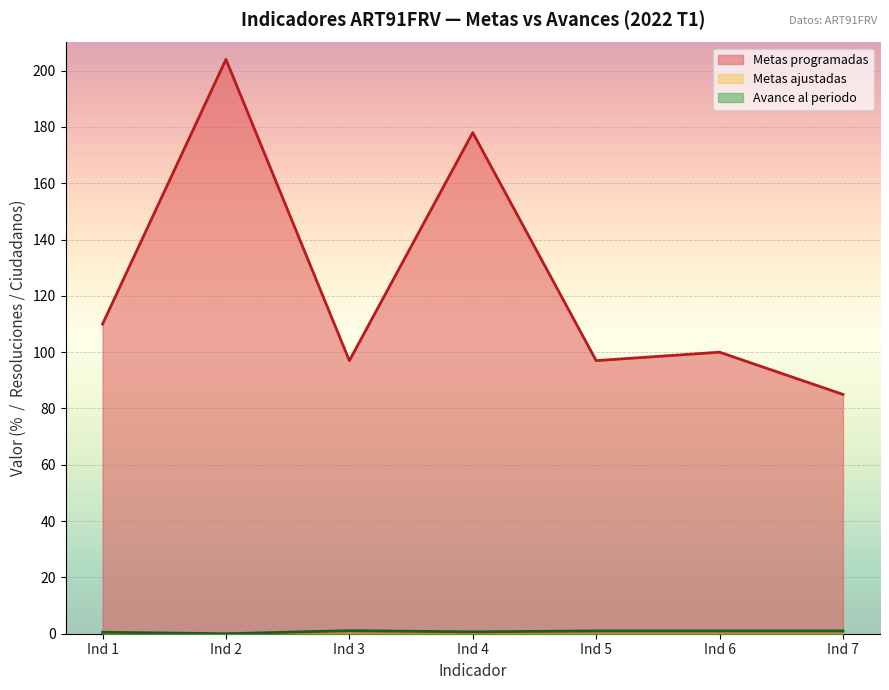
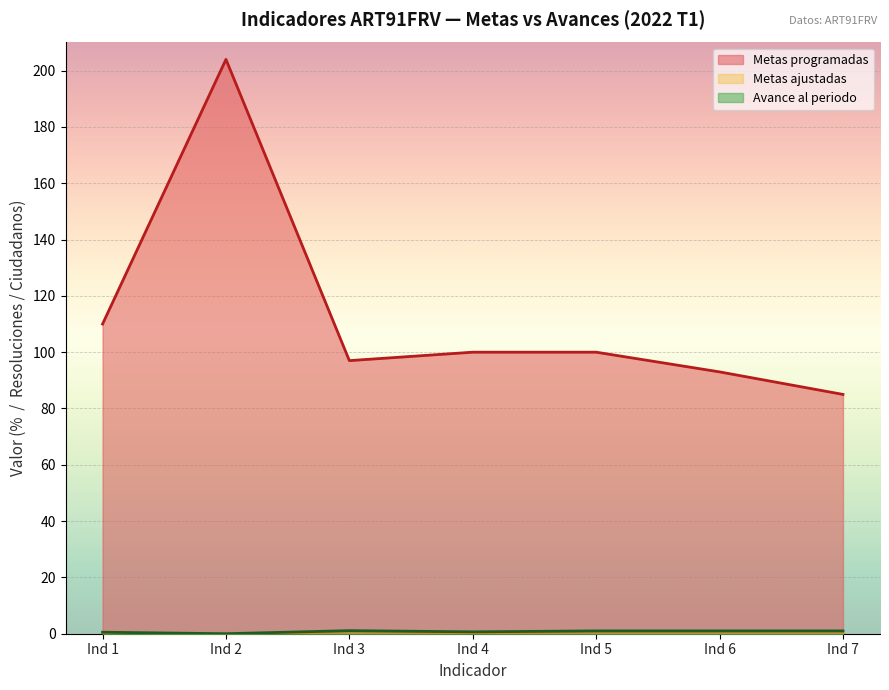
  {
    "Metas programadas": {
      "Ind 1": 110,
      "Ind 2": 204,
      "Ind 3": 97,
-     "Ind 4": 178,
-     "Ind 5": 97,
-     "Ind 6": 100,
+     "Ind 4": 100,
+     "Ind 5": 100,
+     "Ind 6": 93,
      "Ind 7": 85
    },
    "Metas ajustadas": {
      "Ind 3": 0,
      "Ind 5": 0,
      "Ind 6": 0,
      "Ind 7": 0
    },
    "Avance al periodo": {
      "Ind 3": 1,
      "Ind 5": 1,
      "Ind 6": 1,
      "Ind 7": 1
    }
  }
